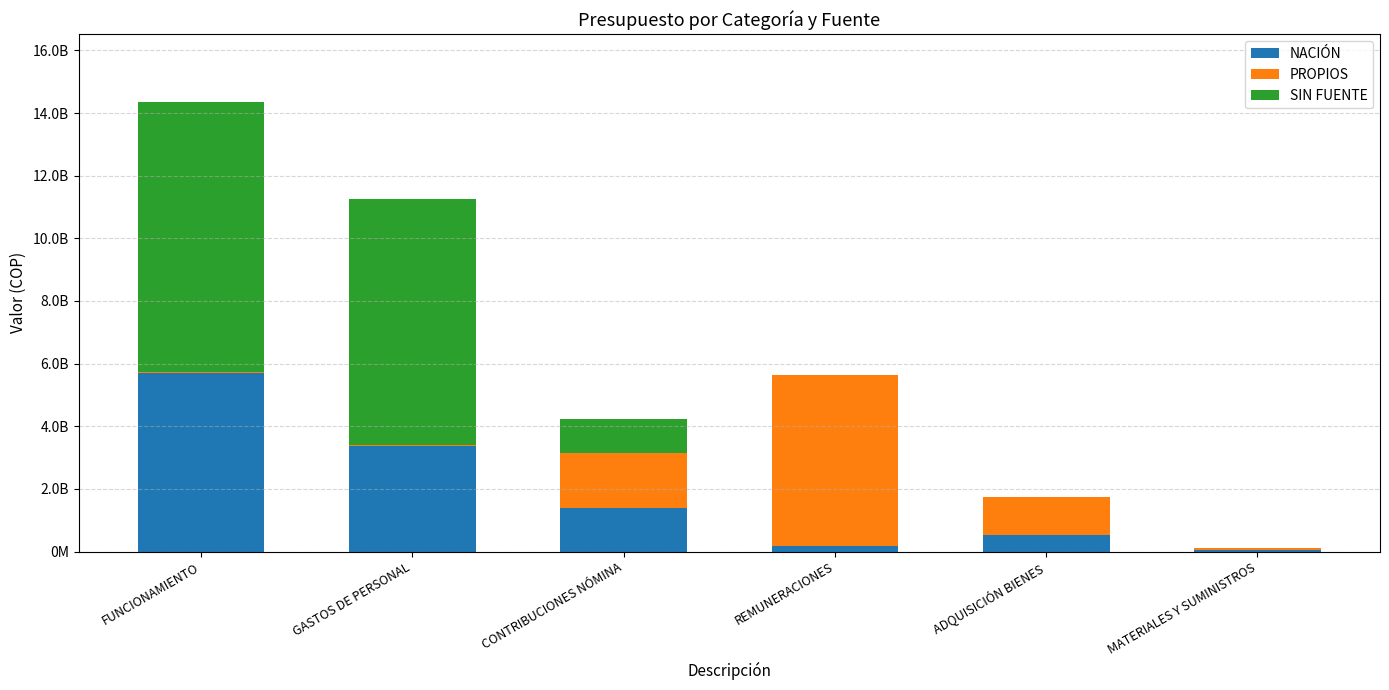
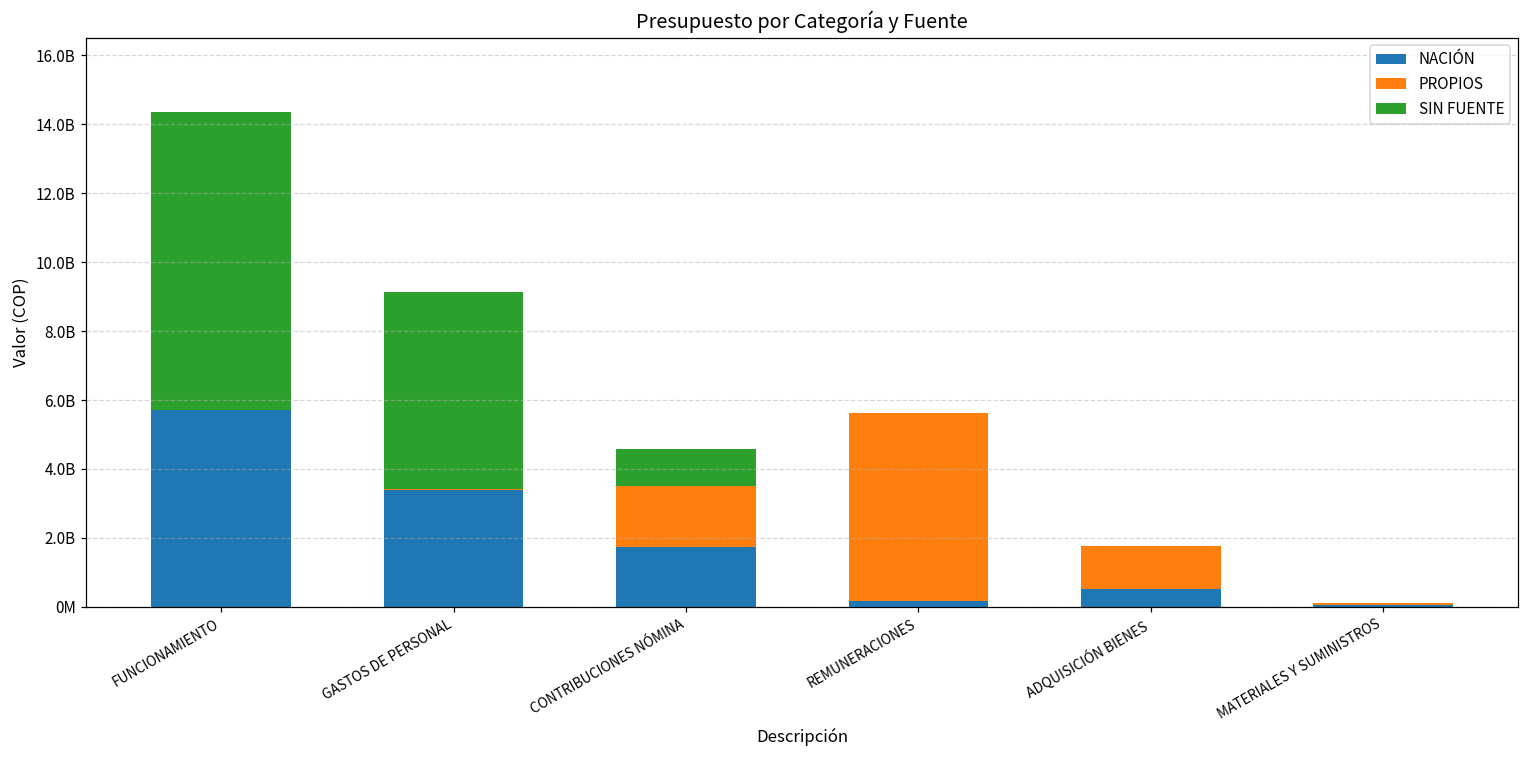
  {
    "NACIÓN": {
      "FUNCIONAMIENTO": 5700000000,
      "GASTOS DE PERSONAL": 3400000000,
-     "CONTRIBUCIONES NÓMINA": 1400000000,
+     "CONTRIBUCIONES NÓMINA": 1700000000,
      "REMUNERACIONES": 200000000,
      "ADQUISICIÓN BIENES": 500000000
    },
    "PROPIOS": {
      "CONTRIBUCIONES NÓMINA": 1800000000,
      "REMUNERACIONES": 5500000000,
      "ADQUISICIÓN BIENES": 1200000000
    },
    "SIN FUENTE": {
      "FUNCIONAMIENTO": 8600000000,
-     "GASTOS DE PERSONAL": 7800000000,
+     "GASTOS DE PERSONAL": 5700000000,
      "CONTRIBUCIONES NÓMINA": 1100000000,
      "REMUNERACIONES": 0,
      "ADQUISICIÓN BIENES": 0,
      "MATERIALES Y SUMINISTROS": 0
    }
  }
